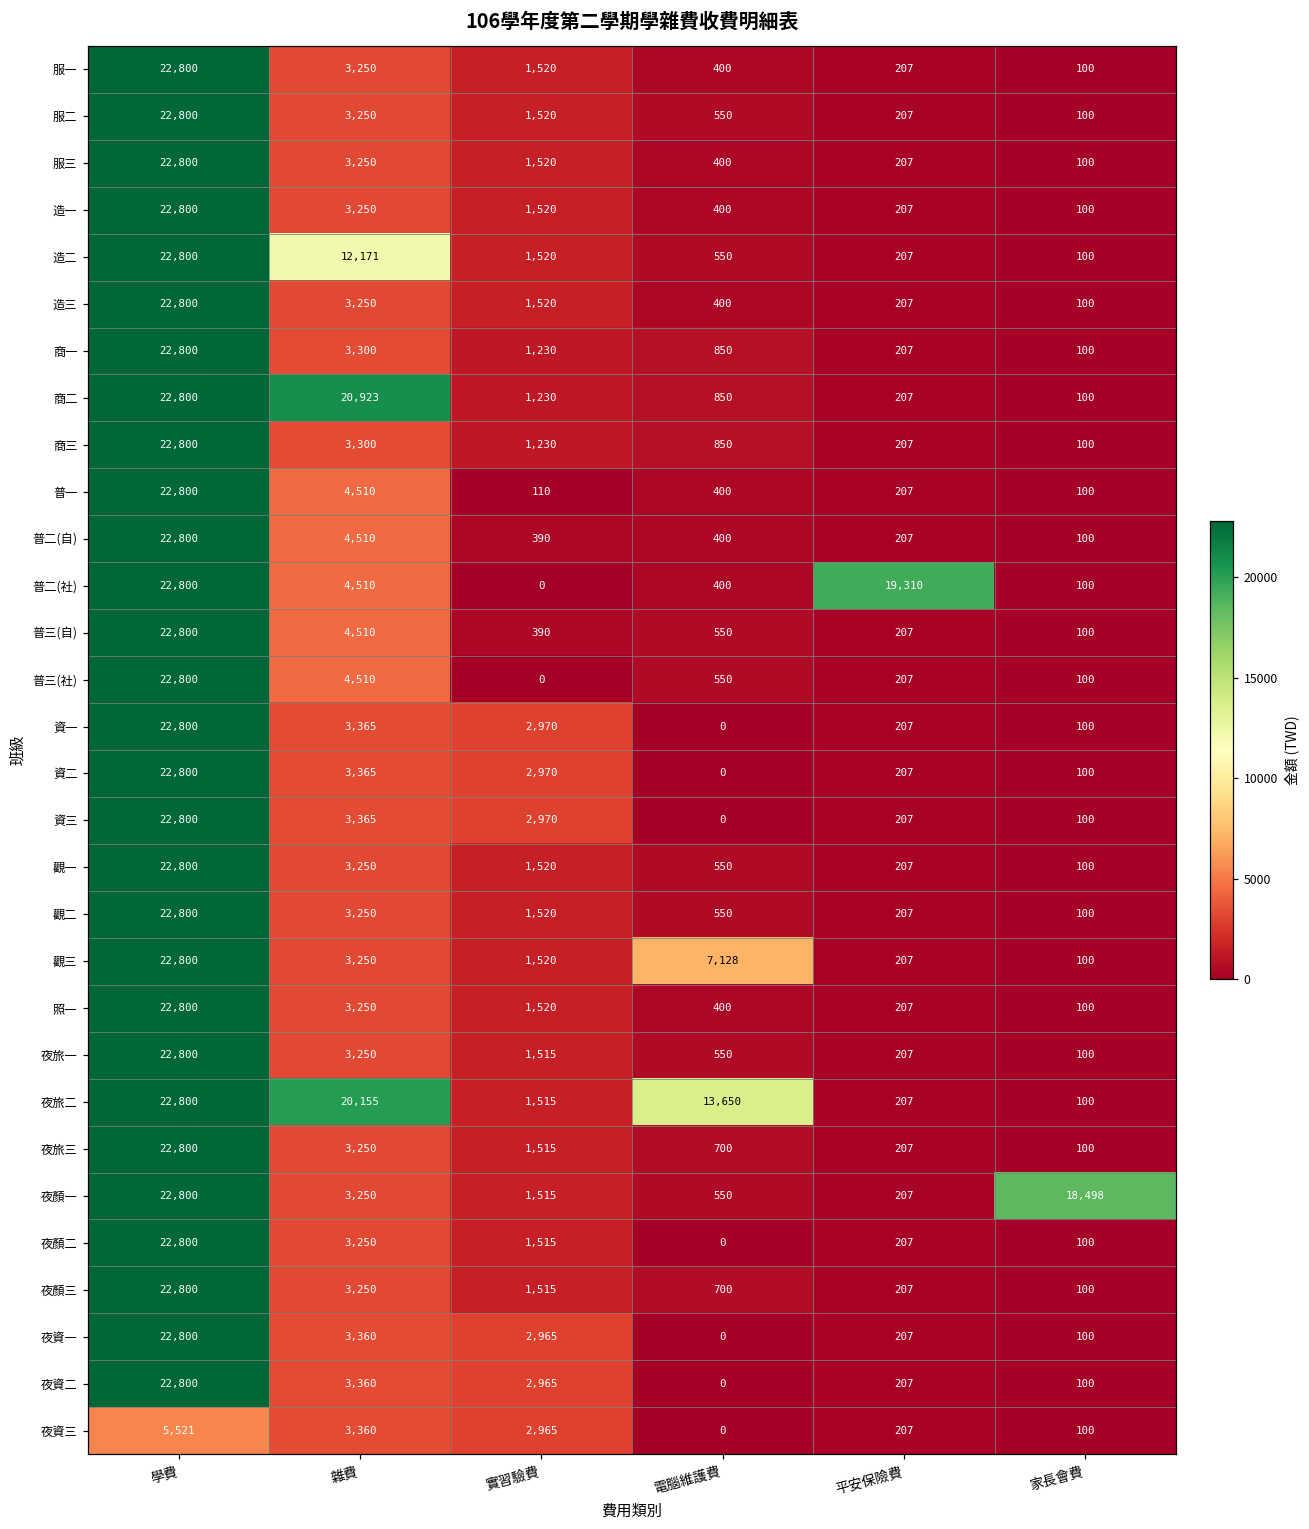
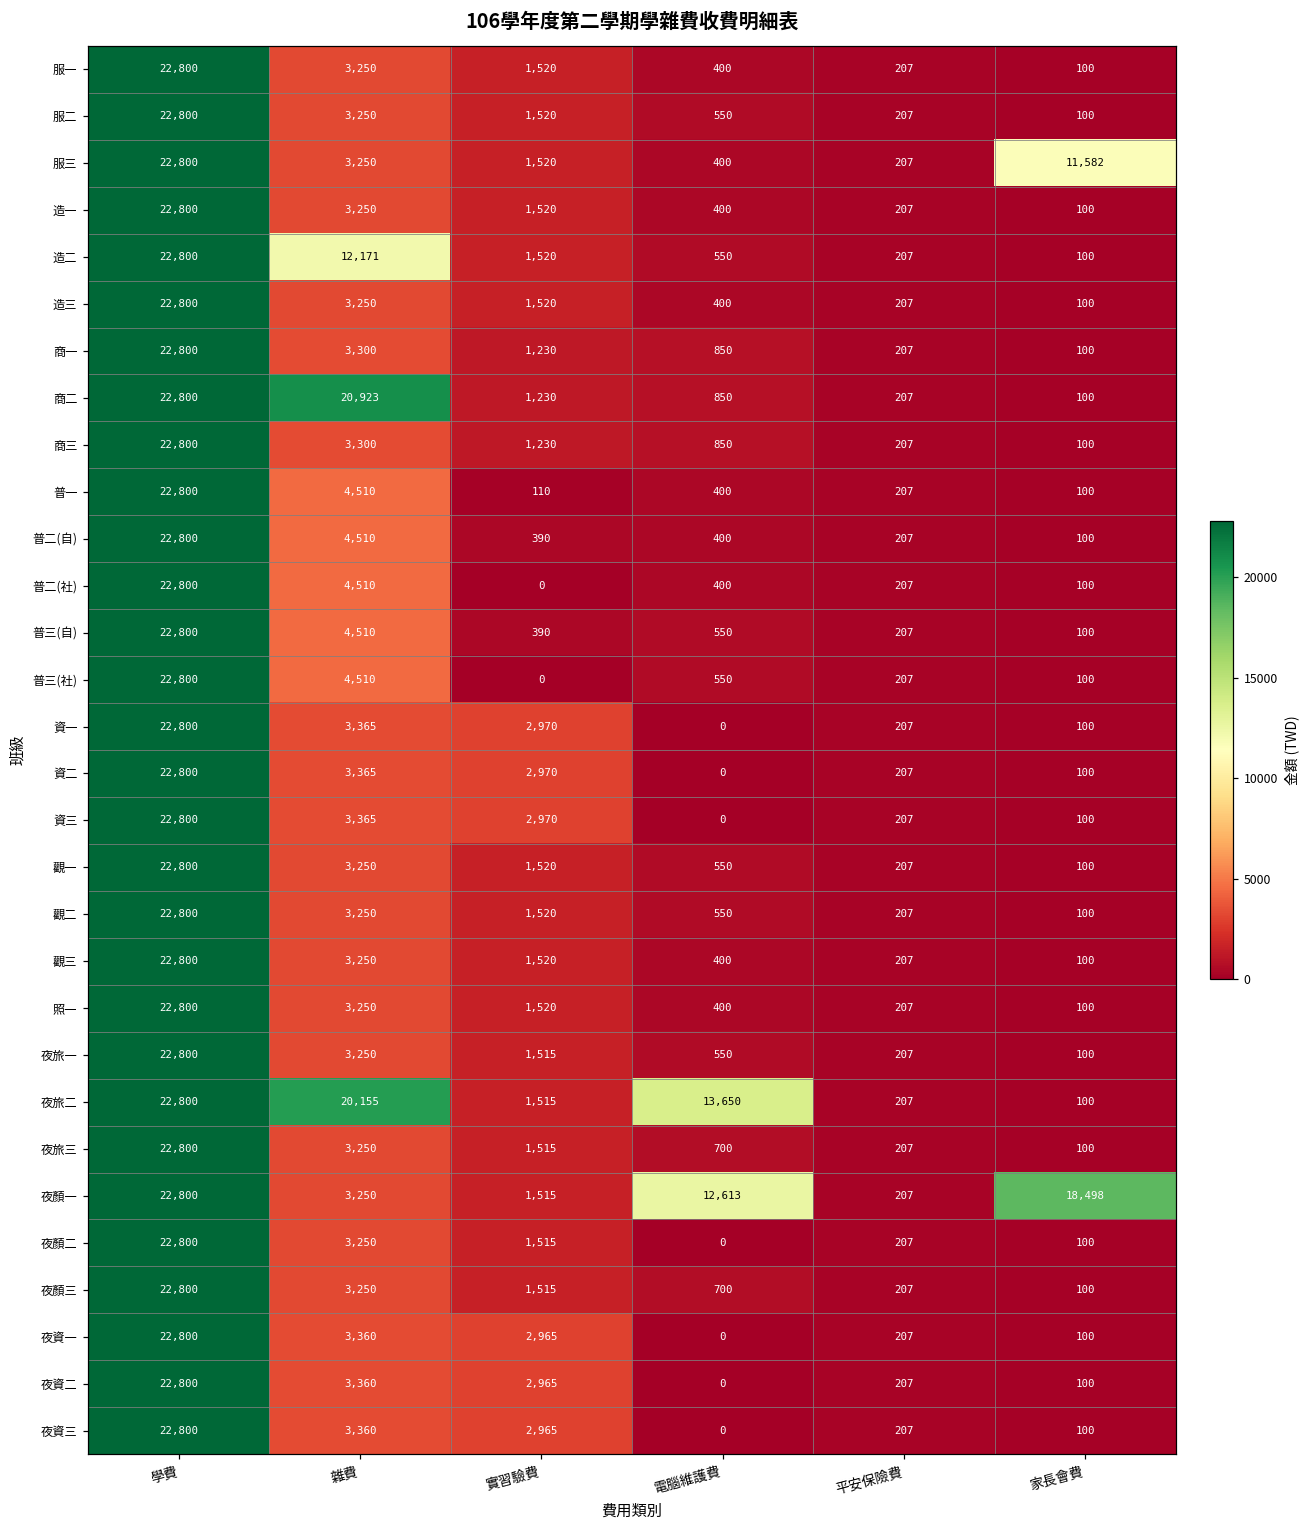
  {
    "服一": {
      "學費": "22,800",
      "雜費": "3,250",
      "實習驗費": "1,520",
      "電腦維護費": "400",
      "平安保險費": "207",
      "家長會費": "100"
    },
    "服二": {
      "學費": "22,800",
      "雜費": "3,250",
      "實習驗費": "1,520",
      "電腦維護費": "550",
      "平安保險費": "207",
      "家長會費": "100"
    },
    "服三": {
      "學費": "22,800",
      "雜費": "3,250",
      "實習驗費": "1,520",
      "電腦維護費": "400",
      "平安保險費": "207",
-     "家長會費": "100"
+     "家長會費": "11,582"
    },
    "造一": {
      "學費": "22,800",
      "雜費": "3,250",
      "實習驗費": "1,520",
      "電腦維護費": "400",
      "平安保險費": "207",
      "家長會費": "100"
    },
    "造二": {
      "學費": "22,800",
      "雜費": "12,171",
      "實習驗費": "1,520",
      "電腦維護費": "550",
      "平安保險費": "207",
      "家長會費": "100"
    },
    "造三": {
      "學費": "22,800",
      "雜費": "3,250",
      "實習驗費": "1,520",
      "電腦維護費": "400",
      "平安保險費": "207",
      "家長會費": "100"
    },
    "商一": {
      "學費": "22,800",
      "雜費": "3,300",
      "實習驗費": "1,230",
      "電腦維護費": "850",
      "平安保險費": "207",
      "家長會費": "100"
    },
    "商二": {
      "學費": "22,800",
      "雜費": "20,923",
      "實習驗費": "1,230",
      "電腦維護費": "850",
      "平安保險費": "207",
      "家長會費": "100"
    },
    "商三": {
      "學費": "22,800",
      "雜費": "3,300",
      "實習驗費": "1,230",
      "電腦維護費": "850",
      "平安保險費": "207",
      "家長會費": "100"
    },
    "普一": {
      "學費": "22,800",
      "雜費": "4,510",
      "實習驗費": "110",
      "電腦維護費": "400",
      "平安保險費": "207",
      "家長會費": "100"
    },
    "普二(自)": {
      "學費": "22,800",
      "雜費": "4,510",
      "實習驗費": "390",
      "電腦維護費": "400",
      "平安保險費": "207",
      "家長會費": "100"
    },
    "普二(社)": {
      "學費": "22,800",
      "雜費": "4,510",
      "實習驗費": "0",
      "電腦維護費": "400",
-     "平安保險費": "19,310",
+     "平安保險費": "207",
      "家長會費": "100"
    },
    "普三(自)": {
      "學費": "22,800",
      "雜費": "4,510",
      "實習驗費": "390",
      "電腦維護費": "550",
      "平安保險費": "207",
      "家長會費": "100"
    },
    "普三(社)": {
      "學費": "22,800",
      "雜費": "4,510",
      "實習驗費": "0",
      "電腦維護費": "550",
      "平安保險費": "207",
      "家長會費": "100"
    },
    "資一": {
      "學費": "22,800",
      "雜費": "3,365",
      "實習驗費": "2,970",
      "電腦維護費": "0",
      "平安保險費": "207",
      "家長會費": "100"
    },
    "資二": {
      "學費": "22,800",
      "雜費": "3,365",
      "實習驗費": "2,970",
      "電腦維護費": "0",
      "平安保險費": "207",
      "家長會費": "100"
    },
    "資三": {
      "學費": "22,800",
      "雜費": "3,365",
      "實習驗費": "2,970",
      "電腦維護費": "0",
      "平安保險費": "207",
      "家長會費": "100"
    },
    "觀一": {
      "學費": "22,800",
      "雜費": "3,250",
      "實習驗費": "1,520",
      "電腦維護費": "550",
      "平安保險費": "207",
      "家長會費": "100"
    },
    "觀二": {
      "學費": "22,800",
      "雜費": "3,250",
      "實習驗費": "1,520",
      "電腦維護費": "550",
      "平安保險費": "207",
      "家長會費": "100"
    },
    "觀三": {
      "學費": "22,800",
      "雜費": "3,250",
      "實習驗費": "1,520",
-     "電腦維護費": "7,128",
+     "電腦維護費": "400",
      "平安保險費": "207",
      "家長會費": "100"
    },
    "照一": {
      "學費": "22,800",
      "雜費": "3,250",
      "實習驗費": "1,520",
      "電腦維護費": "400",
      "平安保險費": "207",
      "家長會費": "100"
    },
    "夜旅一": {
      "學費": "22,800",
      "雜費": "3,250",
      "實習驗費": "1,515",
      "電腦維護費": "550",
      "平安保險費": "207",
      "家長會費": "100"
    },
    "夜旅二": {
      "學費": "22,800",
      "雜費": "20,155",
      "實習驗費": "1,515",
      "電腦維護費": "13,650",
      "平安保險費": "207",
      "家長會費": "100"
    },
    "夜旅三": {
      "學費": "22,800",
      "雜費": "3,250",
      "實習驗費": "1,515",
      "電腦維護費": "700",
      "平安保險費": "207",
      "家長會費": "100"
    },
    "夜顏一": {
      "學費": "22,800",
      "雜費": "3,250",
      "實習驗費": "1,515",
-     "電腦維護費": "550",
+     "電腦維護費": "12,613",
      "平安保險費": "207",
      "家長會費": "18,498"
    },
    "夜顏二": {
      "學費": "22,800",
      "雜費": "3,250",
      "實習驗費": "1,515",
      "電腦維護費": "0",
      "平安保險費": "207",
      "家長會費": "100"
    },
    "夜顏三": {
      "學費": "22,800",
      "雜費": "3,250",
      "實習驗費": "1,515",
      "電腦維護費": "700",
      "平安保險費": "207",
      "家長會費": "100"
    },
    "夜資一": {
      "學費": "22,800",
      "雜費": "3,360",
      "實習驗費": "2,965",
      "電腦維護費": "0",
      "平安保險費": "207",
      "家長會費": "100"
    },
    "夜資二": {
      "學費": "22,800",
      "雜費": "3,360",
      "實習驗費": "2,965",
      "電腦維護費": "0",
      "平安保險費": "207",
      "家長會費": "100"
    },
    "夜資三": {
-     "學費": "5,521",
+     "學費": "22,800",
      "雜費": "3,360",
      "實習驗費": "2,965",
      "電腦維護費": "0",
      "平安保險費": "207",
      "家長會費": "100"
    }
  }
